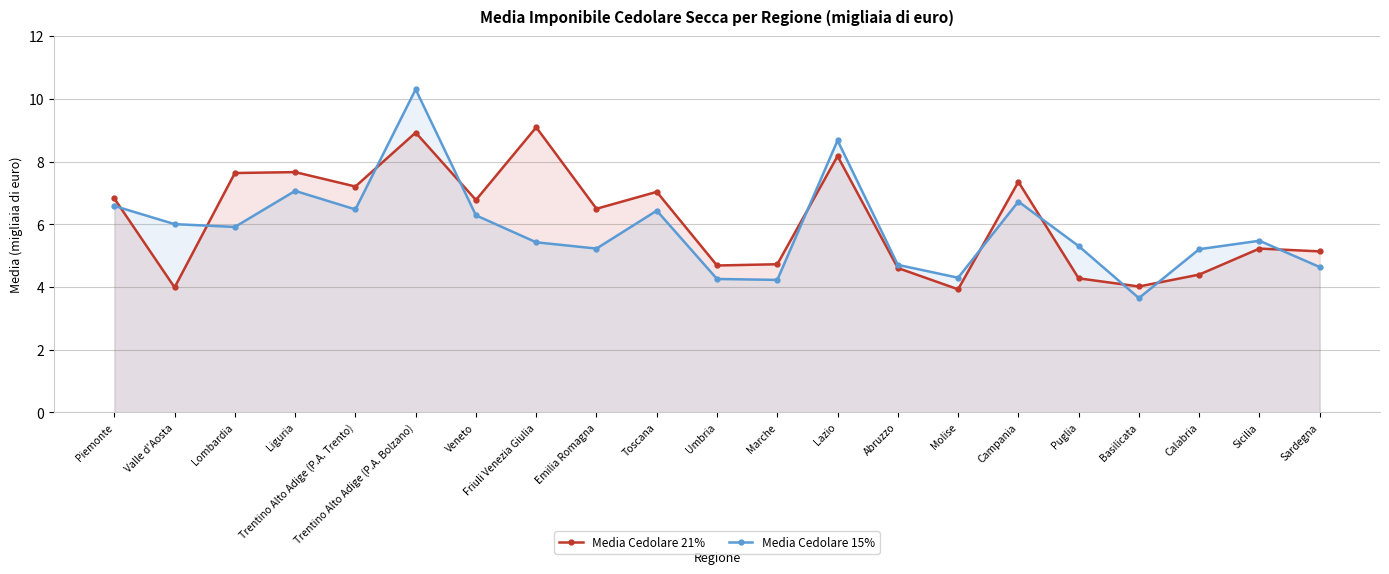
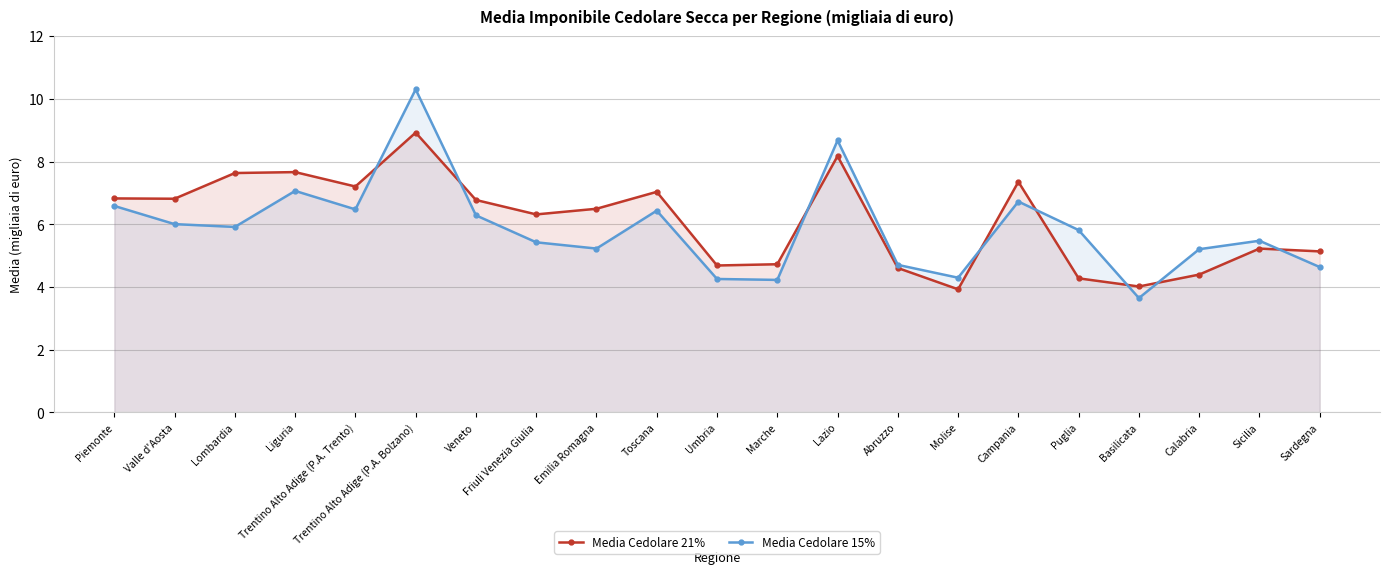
  {
    "Media Cedolare 21%": {
      "Piemonte": 6.8,
-     "Valle d'Aosta": 4.0,
+     "Valle d'Aosta": 6.8,
      "Lombardia": 7.6,
      "Liguria": 7.7,
      "Trentino Alto Adige (P.A. Trento)": 7.2,
      "Trentino Alto Adige (P.A. Bolzano)": 8.9,
      "Veneto": 6.8,
-     "Friuli Venezia Giulia": 9.1,
+     "Friuli Venezia Giulia": 6.3,
      "Emilia Romagna": 6.5,
      "Toscana": 7.0,
      "Umbria": 4.7,
      "Marche": 4.7,
      "Lazio": 8.2,
      "Abruzzo": 4.6,
      "Molise": 3.9,
      "Campania": 7.4,
      "Puglia": 4.3,
      "Basilicata": 4.0,
      "Calabria": 4.4,
      "Sicilia": 5.2,
      "Sardegna": 5.1
    },
    "Media Cedolare 15%": {
      "Piemonte": 6.6,
      "Valle d'Aosta": 6.0,
      "Lombardia": 5.9,
      "Liguria": 7.1,
      "Trentino Alto Adige (P.A. Trento)": 6.5,
      "Trentino Alto Adige (P.A. Bolzano)": 10.3,
      "Veneto": 6.3,
      "Friuli Venezia Giulia": 5.4,
      "Emilia Romagna": 5.2,
      "Toscana": 6.4,
      "Umbria": 4.3,
      "Marche": 4.2,
      "Lazio": 8.7,
      "Abruzzo": 4.7,
      "Molise": 4.3,
      "Campania": 6.7,
-     "Puglia": 5.3,
+     "Puglia": 5.8,
      "Basilicata": 3.7,
      "Calabria": 5.2,
      "Sicilia": 5.5,
      "Sardegna": 4.6
    }
  }
